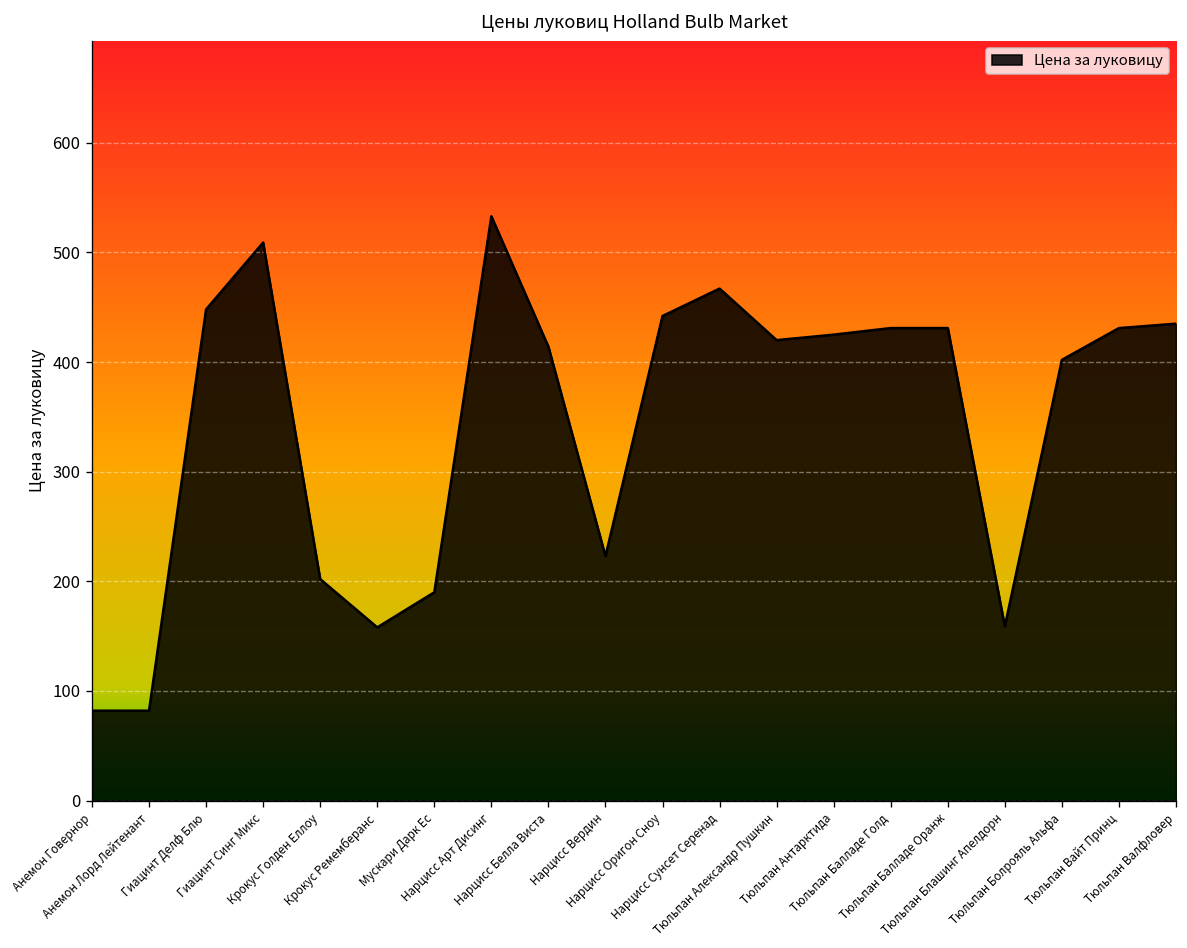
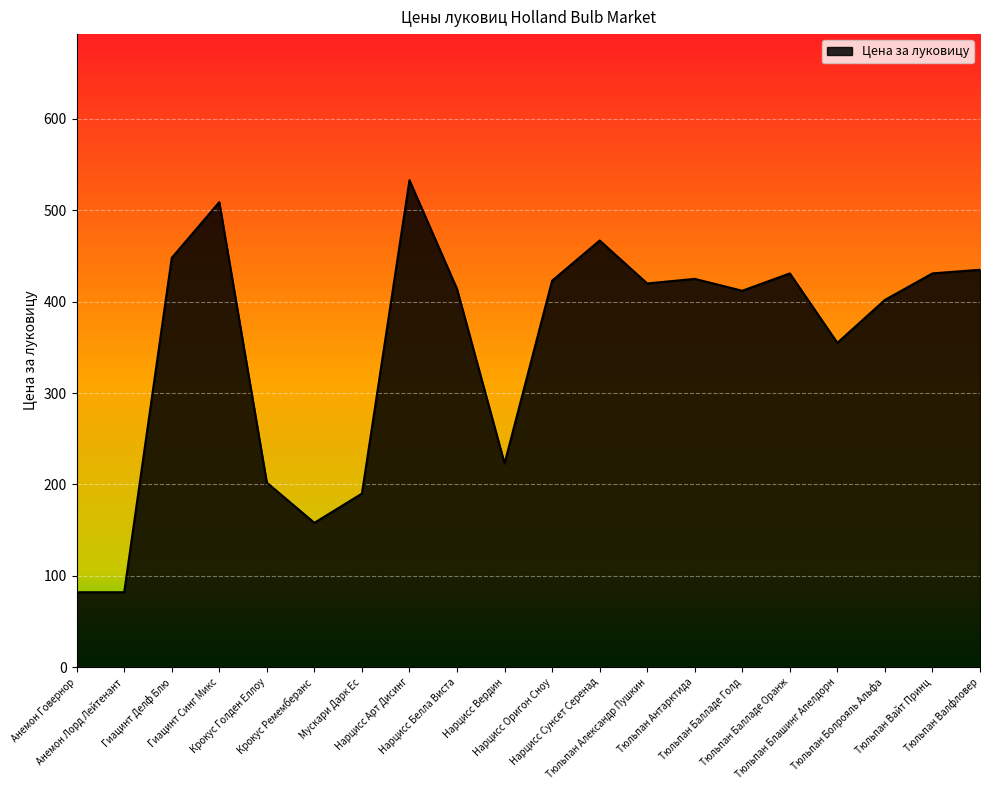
  {
    "Анемон Говернор": 80,
    "Анемон Лорд Лейтенант": 80,
    "Гиацинт Делф Блю": 450,
    "Гиацинт Синг Микс": 510,
    "Крокус Голден Еллоу": 200,
    "Крокус Ремемберанс": 160,
    "Мускари Дарк Ес": 190,
    "Нарцисс Арт Дисинг": 530,
    "Нарцисс Белла Виста": 410,
    "Нарцисс Вердин": 220,
-   "Нарцисс Оригон Сноу": 440,
+   "Нарцисс Оригон Сноу": 420,
    "Нарцисс Сунсет Серенад": 470,
    "Тюльпан Александр Пушкин": 420,
    "Тюльпан Антарктида": 430,
-   "Тюльпан Балладе Голд": 430,
+   "Тюльпан Балладе Голд": 410,
    "Тюльпан Балладе Оранж": 430,
-   "Тюльпан Блашинг Апелдорн": 160,
+   "Тюльпан Блашинг Апелдорн": 360,
    "Тюльпан Болрояль Альфа": 400,
    "Тюльпан Вайт Принц": 430,
    "Тюльпан Валфловер": 440
  }
